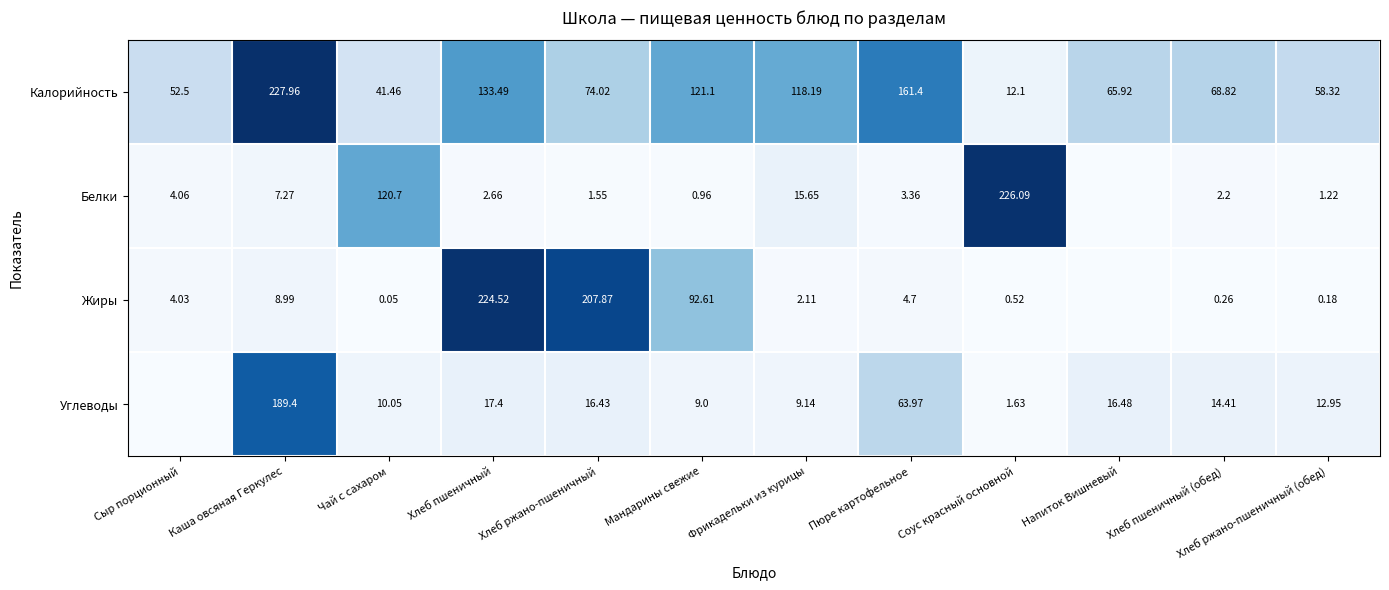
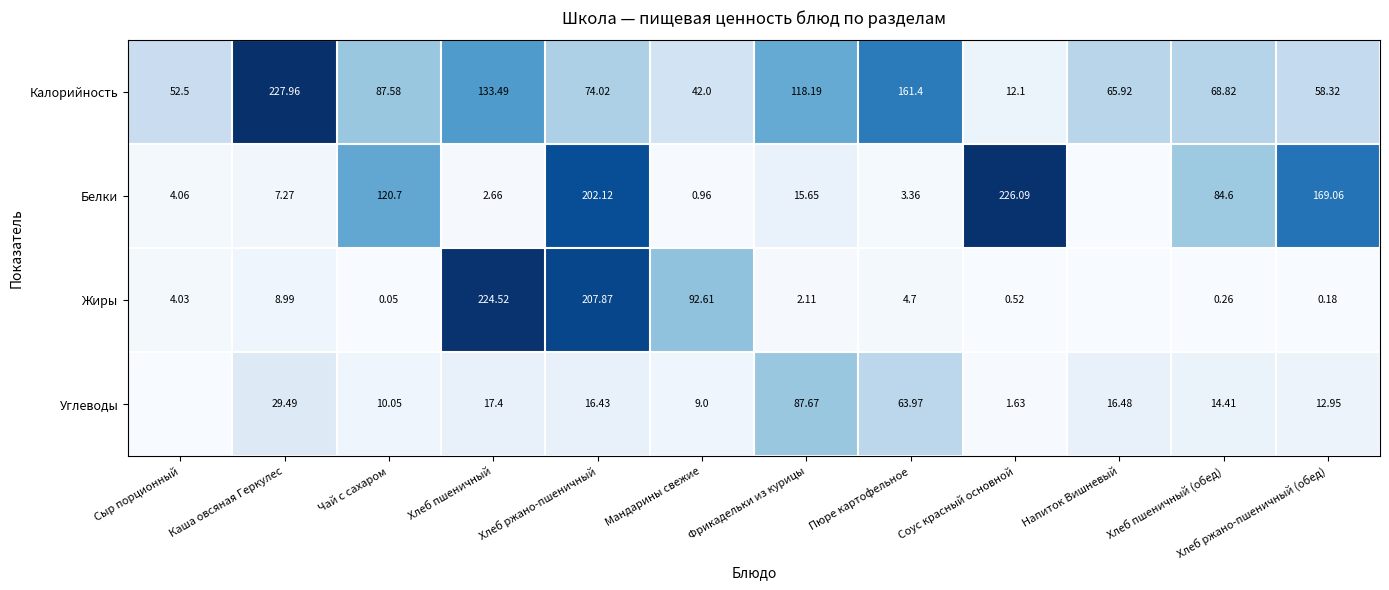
  {
    "Калорийность": {
      "Сыр порционный": 52.5,
      "Каша овсяная Геркулес": 227.96,
-     "Чай с сахаром": 41.46,
+     "Чай с сахаром": 87.58,
      "Хлеб пшеничный": 133.49,
      "Хлеб ржано-пшеничный": 74.02,
-     "Мандарины свежие": 121.1,
+     "Мандарины свежие": 42.0,
      "Фрикадельки из курицы": 118.19,
      "Пюре картофельное": 161.4,
      "Соус красный основной": 12.1,
      "Напиток Вишневый": 65.92,
      "Хлеб пшеничный (обед)": 68.82,
      "Хлеб ржано-пшеничный (обед)": 58.32
    },
    "Белки": {
      "Сыр порционный": 4.06,
      "Каша овсяная Геркулес": 7.27,
      "Чай с сахаром": 120.7,
      "Хлеб пшеничный": 2.66,
-     "Хлеб ржано-пшеничный": 1.55,
+     "Хлеб ржано-пшеничный": 202.12,
      "Мандарины свежие": 0.96,
      "Фрикадельки из курицы": 15.65,
      "Пюре картофельное": 3.36,
      "Соус красный основной": 226.09,
-     "Хлеб пшеничный (обед)": 2.2,
-     "Хлеб ржано-пшеничный (обед)": 1.22
+     "Хлеб пшеничный (обед)": 84.6,
+     "Хлеб ржано-пшеничный (обед)": 169.06
    },
    "Жиры": {
      "Сыр порционный": 4.03,
      "Каша овсяная Геркулес": 8.99,
      "Чай с сахаром": 0.05,
      "Хлеб пшеничный": 224.52,
      "Хлеб ржано-пшеничный": 207.87,
      "Мандарины свежие": 92.61,
      "Фрикадельки из курицы": 2.11,
      "Пюре картофельное": 4.7,
      "Соус красный основной": 0.52,
      "Хлеб пшеничный (обед)": 0.26,
      "Хлеб ржано-пшеничный (обед)": 0.18
    },
    "Углеводы": {
-     "Каша овсяная Геркулес": 189.4,
+     "Каша овсяная Геркулес": 29.49,
      "Чай с сахаром": 10.05,
      "Хлеб пшеничный": 17.4,
      "Хлеб ржано-пшеничный": 16.43,
      "Мандарины свежие": 9.0,
-     "Фрикадельки из курицы": 9.14,
+     "Фрикадельки из курицы": 87.67,
      "Пюре картофельное": 63.97,
      "Соус красный основной": 1.63,
      "Напиток Вишневый": 16.48,
      "Хлеб пшеничный (обед)": 14.41,
      "Хлеб ржано-пшеничный (обед)": 12.95
    }
  }
